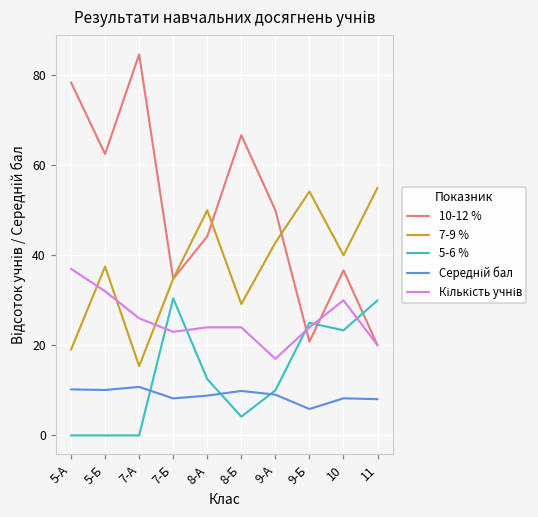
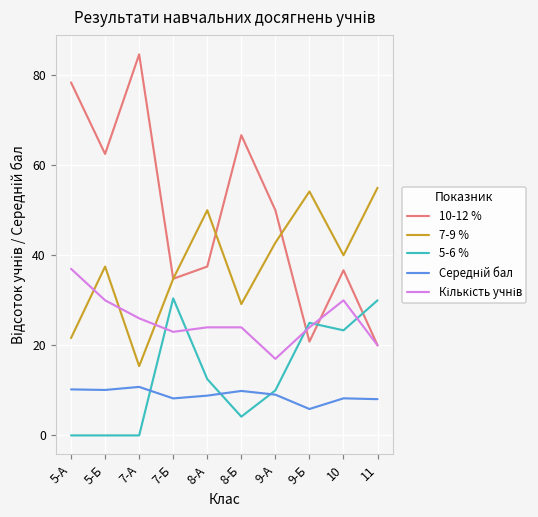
  {
    "10-12 %": {
      "5-А": 78,
      "5-Б": 63,
      "7-А": 85,
-     "8-А": 44,
+     "8-А": 38,
      "8-Б": 67,
      "9-А": 50,
      "9-Б": 21,
      "10": 37
    },
    "7-9 %": {
-     "5-А": 19,
+     "5-А": 22,
      "5-Б": 38,
      "7-А": 15,
      "8-А": 50,
      "8-Б": 29,
      "9-А": 43,
      "9-Б": 54,
      "10": 40,
      "11": 55
    },
    "5-6 %": {
      "5-А": 0,
      "5-Б": 0,
      "7-А": 0,
      "7-Б": 30,
      "8-А": 13,
      "8-Б": 4,
      "9-А": 10,
      "9-Б": 25,
      "10": 23,
      "11": 30
    },
    "Середній бал": {
      "5-А": 10,
      "5-Б": 10,
      "7-А": 11,
      "7-Б": 8,
      "8-А": 9,
      "8-Б": 10,
      "9-А": 9,
      "9-Б": 6,
      "10": 8,
      "11": 8
    },
    "Кількість учнів": {
      "5-А": 37,
-     "5-Б": 32,
+     "5-Б": 30,
      "7-А": 26,
      "7-Б": 23,
      "8-А": 24,
      "8-Б": 24,
      "9-А": 17,
      "9-Б": 24,
      "10": 30
    }
  }
